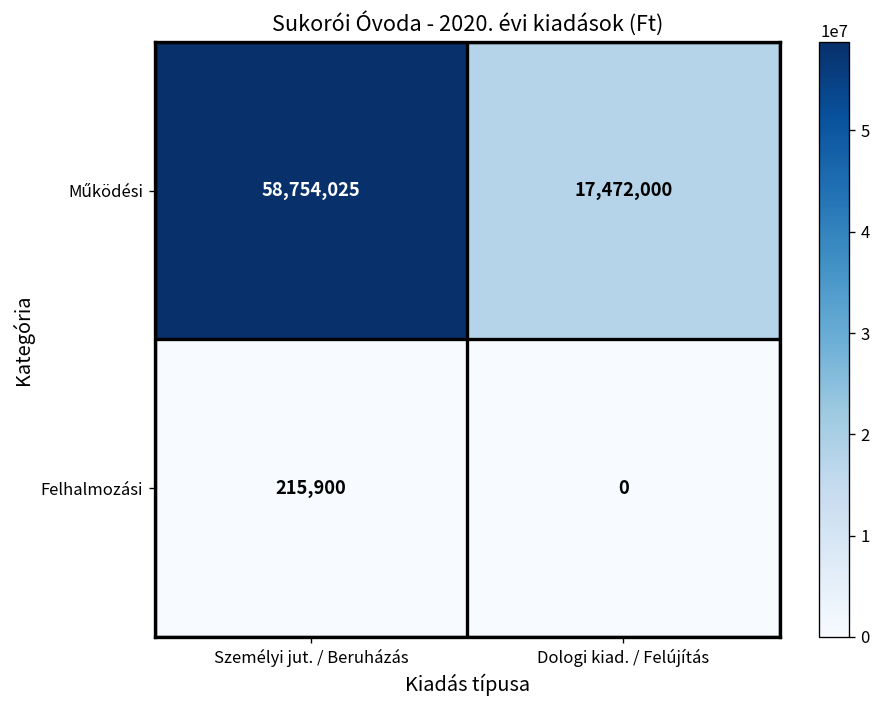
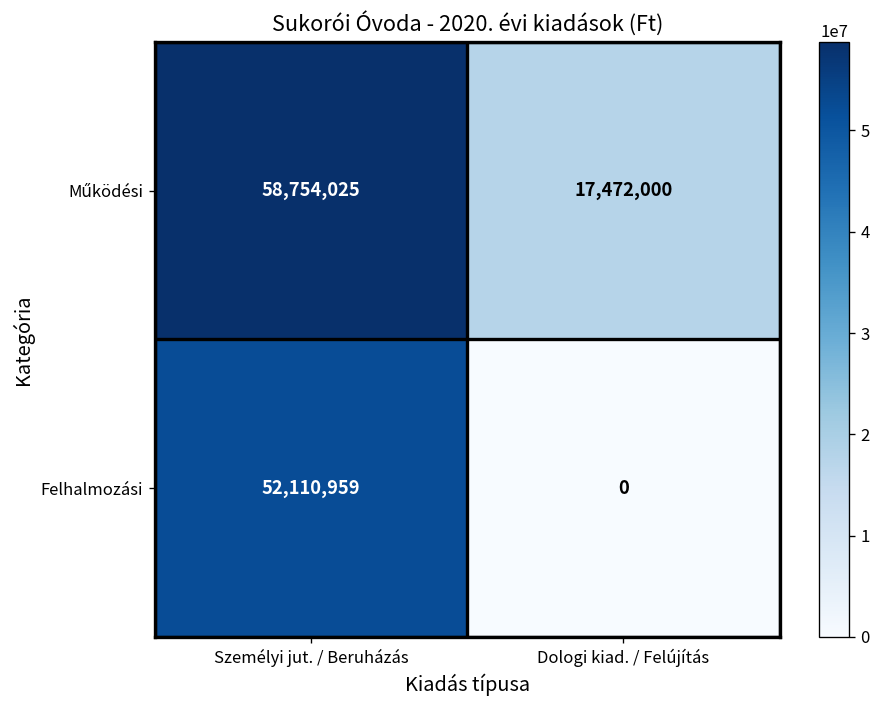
  {
    "Működési": {
      "Személyi jut. / Beruházás": "58,754,025",
      "Dologi kiad. / Felújítás": "17,472,000"
    },
    "Felhalmozási": {
-     "Személyi jut. / Beruházás": "215,900",
+     "Személyi jut. / Beruházás": "52,110,959",
      "Dologi kiad. / Felújítás": "0"
    }
  }
